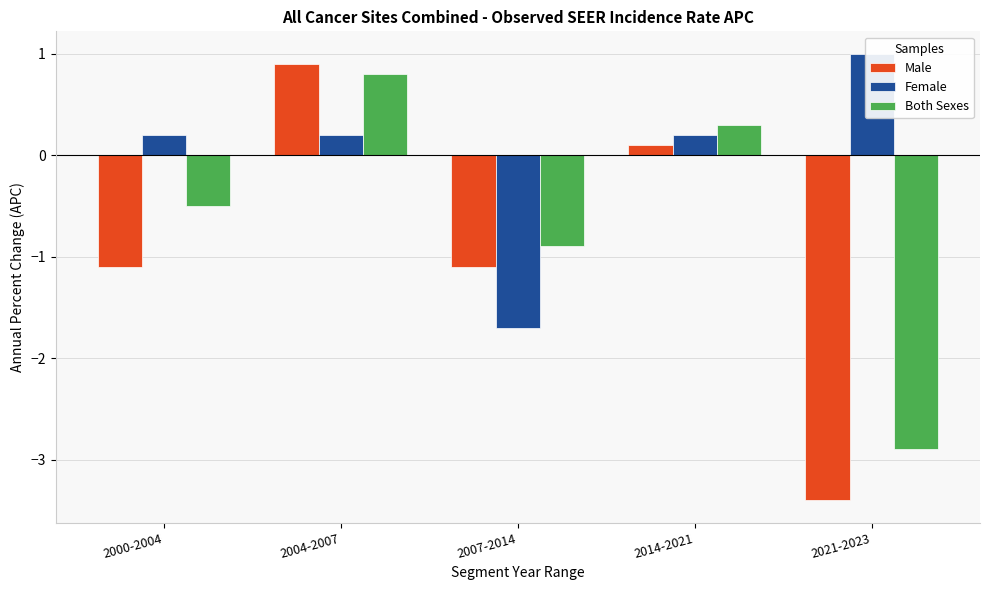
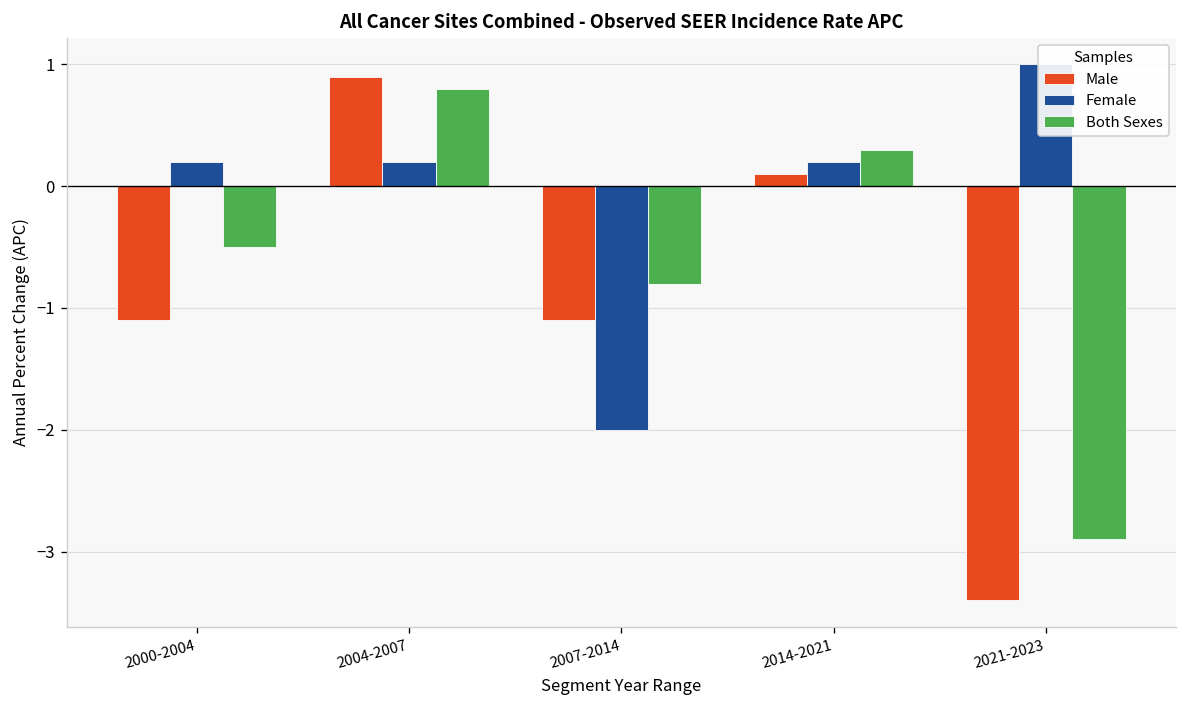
  {
    "Male": {
      "2000-2004": -1.1,
      "2004-2007": 0.9,
      "2007-2014": -1.1,
      "2014-2021": 0.1,
      "2021-2023": -3.4
    },
    "Female": {
      "2000-2004": 0.2,
      "2004-2007": 0.2,
-     "2007-2014": -1.7,
+     "2007-2014": -2.0,
      "2014-2021": 0.2
    },
    "Both Sexes": {
      "2000-2004": -0.5,
      "2004-2007": 0.8,
-     "2007-2014": -0.9,
+     "2007-2014": -0.8,
      "2014-2021": 0.3,
      "2021-2023": -2.9
    }
  }
